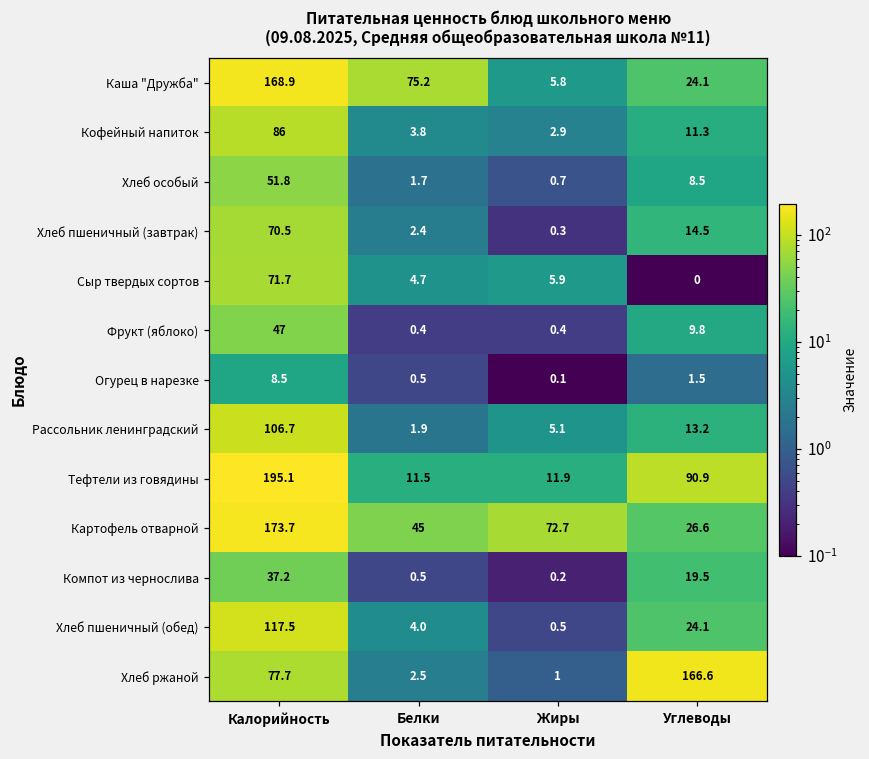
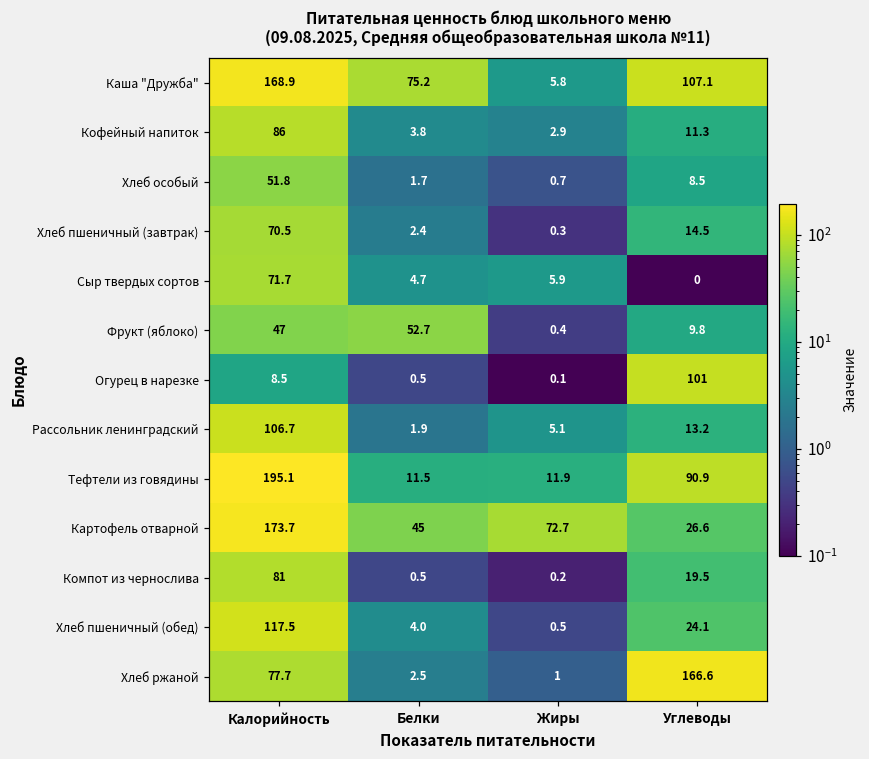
  {
    "Каша \"Дружба\"": {
      "Калорийность": 168.9,
      "Белки": 75.2,
      "Жиры": 5.8,
-     "Углеводы": 24.1
+     "Углеводы": 107.1
    },
    "Кофейный напиток": {
      "Калорийность": 86,
      "Белки": 3.8,
      "Жиры": 2.9,
      "Углеводы": 11.3
    },
    "Хлеб особый": {
      "Калорийность": 51.8,
      "Белки": 1.7,
      "Жиры": 0.7,
      "Углеводы": 8.5
    },
    "Хлеб пшеничный (завтрак)": {
      "Калорийность": 70.5,
      "Белки": 2.4,
      "Жиры": 0.3,
      "Углеводы": 14.5
    },
    "Сыр твердых сортов": {
      "Калорийность": 71.7,
      "Белки": 4.7,
      "Жиры": 5.9,
      "Углеводы": 0
    },
    "Фрукт (яблоко)": {
      "Калорийность": 47,
-     "Белки": 0.4,
+     "Белки": 52.7,
      "Жиры": 0.4,
      "Углеводы": 9.8
    },
    "Огурец в нарезке": {
      "Калорийность": 8.5,
      "Белки": 0.5,
      "Жиры": 0.1,
-     "Углеводы": 1.5
+     "Углеводы": 101
    },
    "Рассольник ленинградский": {
      "Калорийность": 106.7,
      "Белки": 1.9,
      "Жиры": 5.1,
      "Углеводы": 13.2
    },
    "Тефтели из говядины": {
      "Калорийность": 195.1,
      "Белки": 11.5,
      "Жиры": 11.9,
      "Углеводы": 90.9
    },
    "Картофель отварной": {
      "Калорийность": 173.7,
      "Белки": 45,
      "Жиры": 72.7,
      "Углеводы": 26.6
    },
    "Компот из чернослива": {
-     "Калорийность": 37.2,
+     "Калорийность": 81,
      "Белки": 0.5,
      "Жиры": 0.2,
      "Углеводы": 19.5
    },
    "Хлеб пшеничный (обед)": {
      "Калорийность": 117.5,
      "Белки": 4.0,
      "Жиры": 0.5,
      "Углеводы": 24.1
    },
    "Хлеб ржаной": {
      "Калорийность": 77.7,
      "Белки": 2.5,
      "Жиры": 1,
      "Углеводы": 166.6
    }
  }
